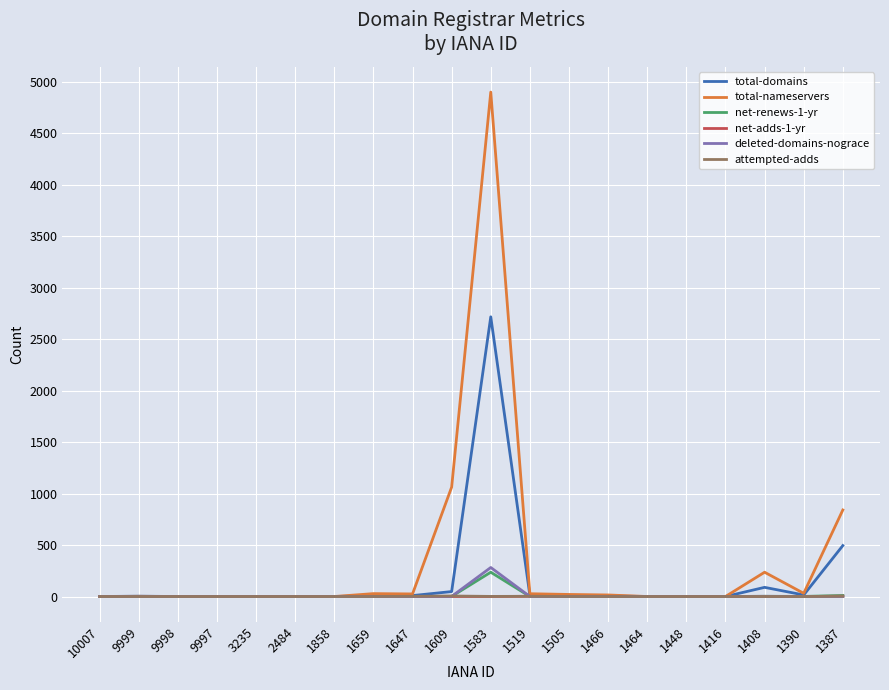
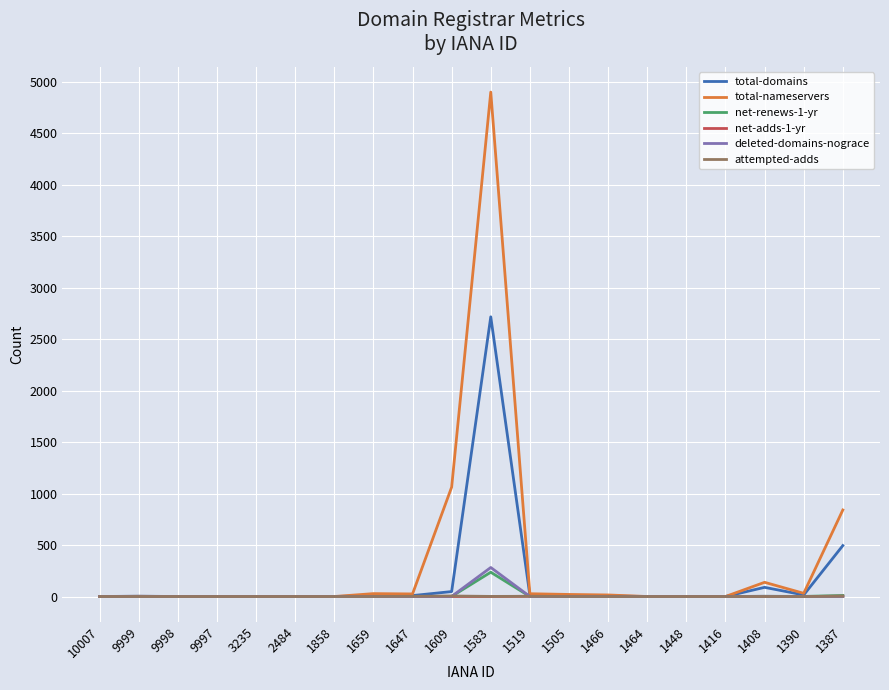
  {
    "total-domains": {
      "1609": 50,
      "1583": 2720,
      "1408": 90,
      "1387": 500
    },
    "total-nameservers": {
      "1609": 1060,
      "1583": 4900,
-     "1408": 240,
+     "1408": 140,
      "1387": 840
    },
    "net-renews-1-yr": {
      "1583": 240
    },
    "attempted-adds": {
      "1583": 0
    },
    "deleted-domains-nograce": {
      "1583": 280
    }
  }
